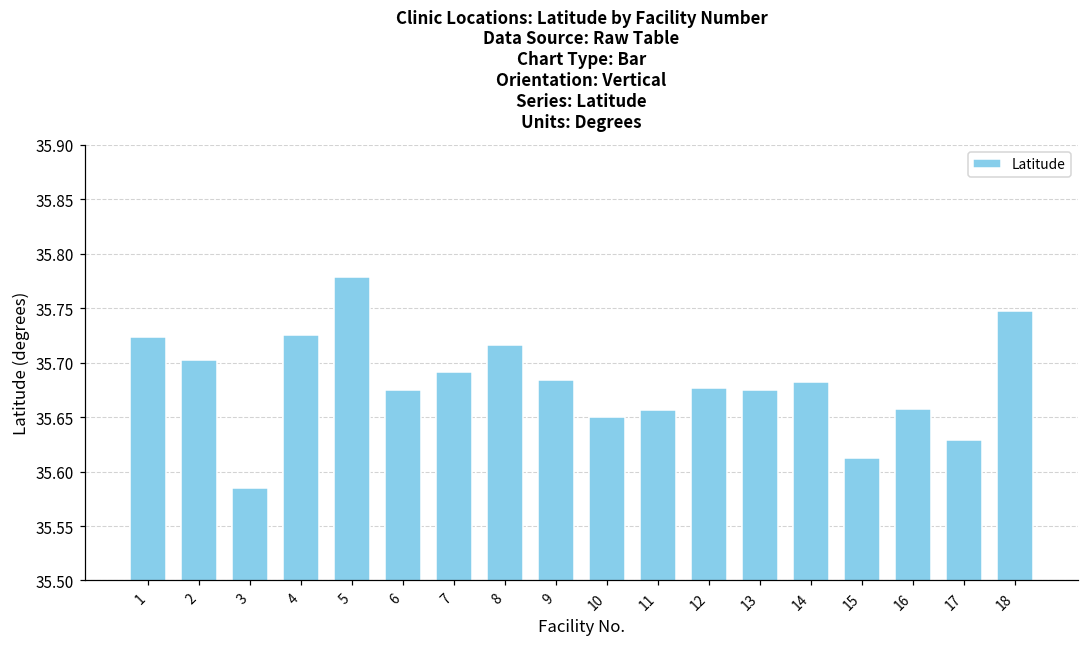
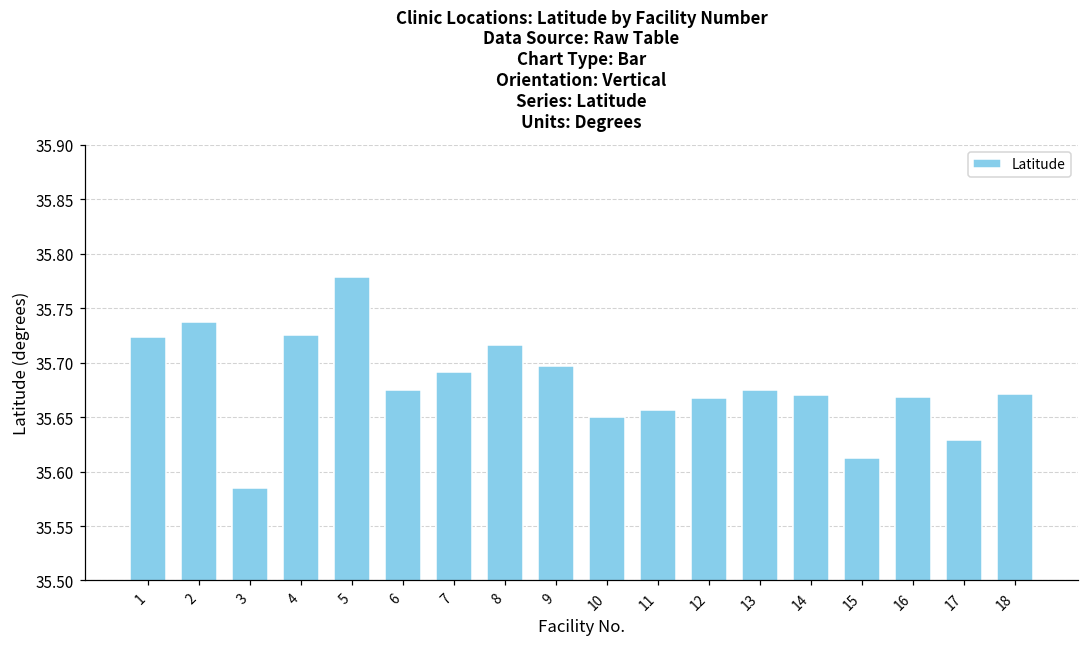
  {
    "1": 35.72,
-   "2": 35.70,
+   "2": 35.74,
    "3": 35.59,
    "4": 35.73,
    "5": 35.78,
    "6": 35.68,
    "7": 35.69,
    "8": 35.72,
-   "9": 35.68,
+   "9": 35.70,
    "10": 35.65,
    "11": 35.66,
-   "12": 35.68,
+   "12": 35.67,
    "13": 35.67,
-   "14": 35.68,
+   "14": 35.67,
    "15": 35.61,
-   "16": 35.66,
+   "16": 35.67,
    "17": 35.63,
-   "18": 35.75
+   "18": 35.67
  }
